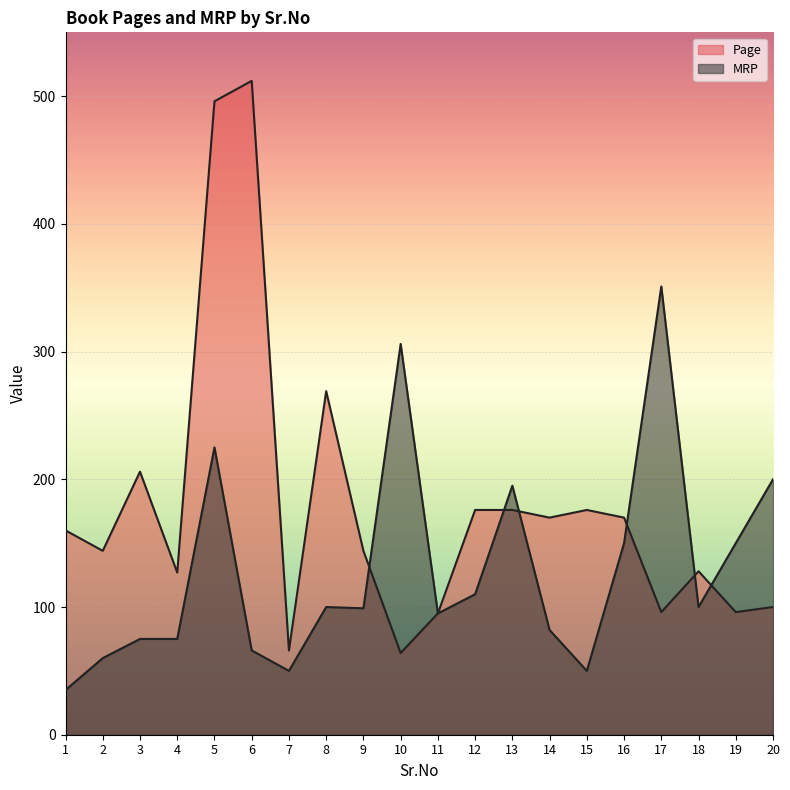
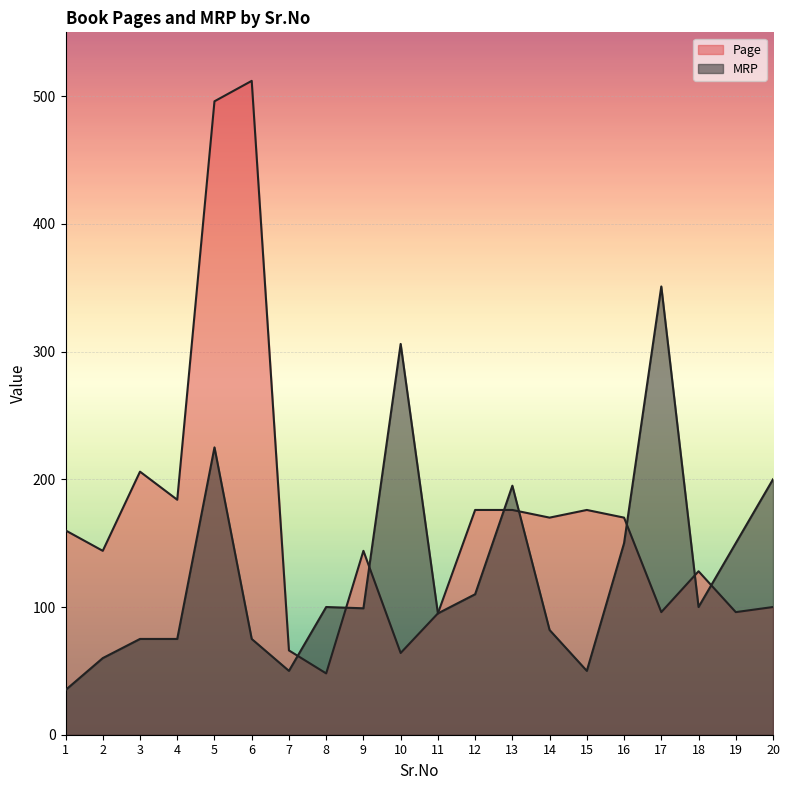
  {
    "Page": {
      "1": 160,
      "2": 144,
      "3": 206,
-     "4": 127,
+     "4": 184,
      "5": 496,
      "6": 512,
      "7": 66,
-     "8": 269,
+     "8": 48,
      "9": 144,
      "10": 64,
      "12": 176,
      "13": 176,
      "14": 170,
      "15": 176,
      "16": 170,
      "17": 96,
      "18": 128,
      "19": 96,
      "20": 100
    },
    "MRP": {
      "1": 35,
      "2": 60,
      "3": 75,
      "4": 75,
      "5": 225,
-     "6": 66,
+     "6": 75,
      "7": 50,
      "8": 100,
      "9": 99,
      "10": 306,
      "12": 110,
      "13": 195,
      "14": 82,
      "15": 50,
      "16": 150,
      "17": 351,
      "18": 100,
      "19": 150,
      "20": 200
    }
  }
